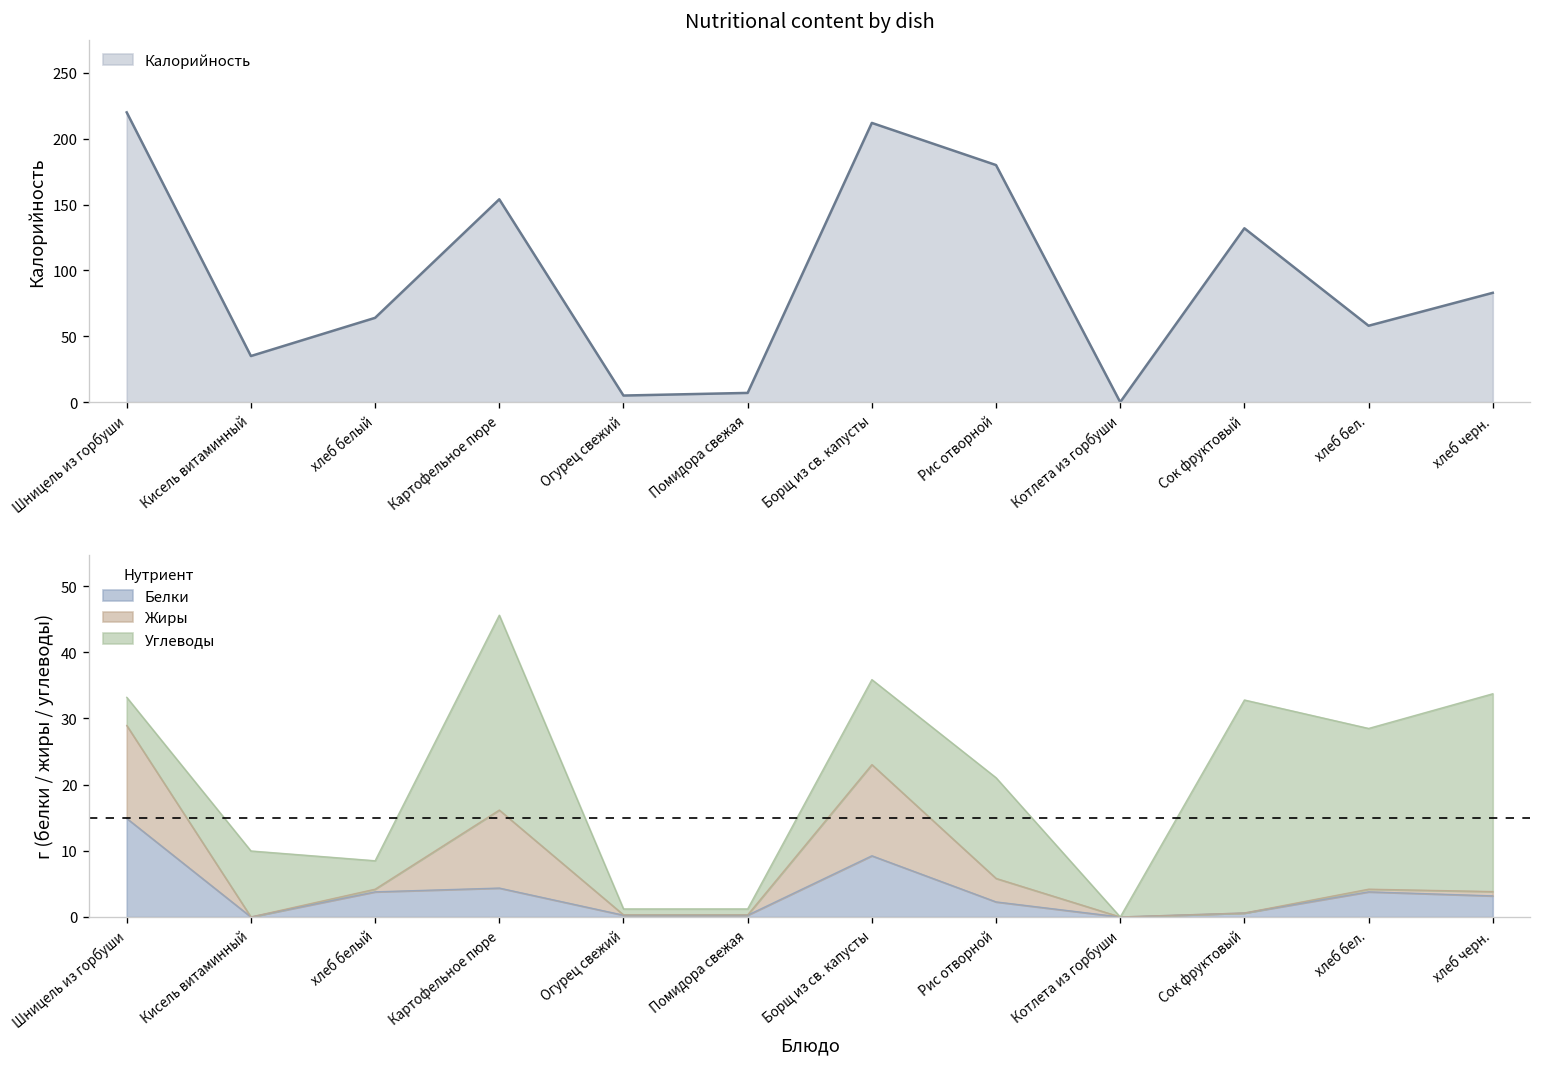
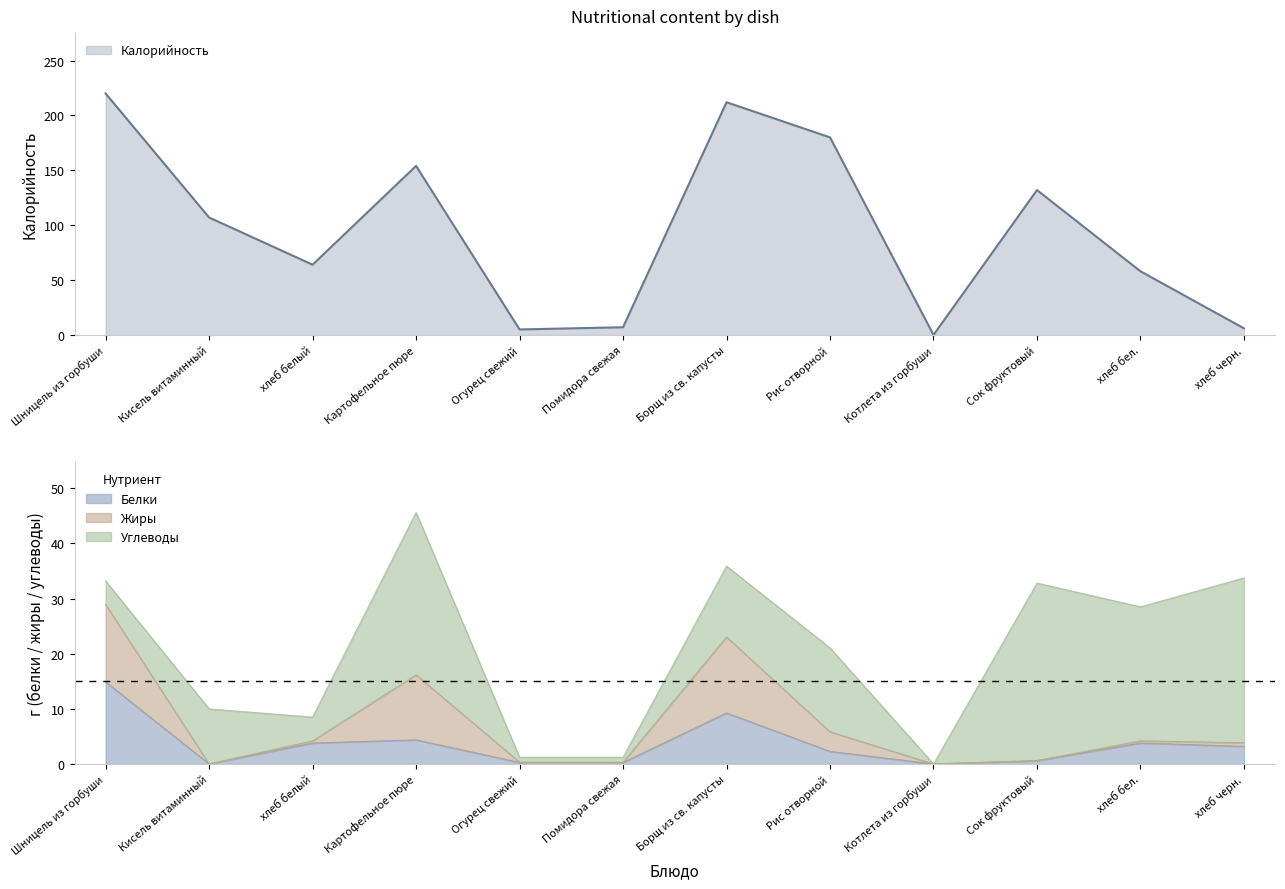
  {
    "Nutritional content by dish": {
      "Шницель из горбуши": 220,
-     "Кисель витаминный": 35,
+     "Кисель витаминный": 107,
      "хлеб белый": 64,
      "Картофельное пюре": 154,
      "Огурец свежий": 5,
      "Помидора свежая": 7,
      "Борщ из св. капусты": 212,
      "Рис отворной": 180,
      "Котлета из горбуши": 0,
      "Сок фруктовый": 132,
      "хлеб бел.": 58,
-     "хлеб черн.": 83
+     "хлеб черн.": 6
    }
  }
